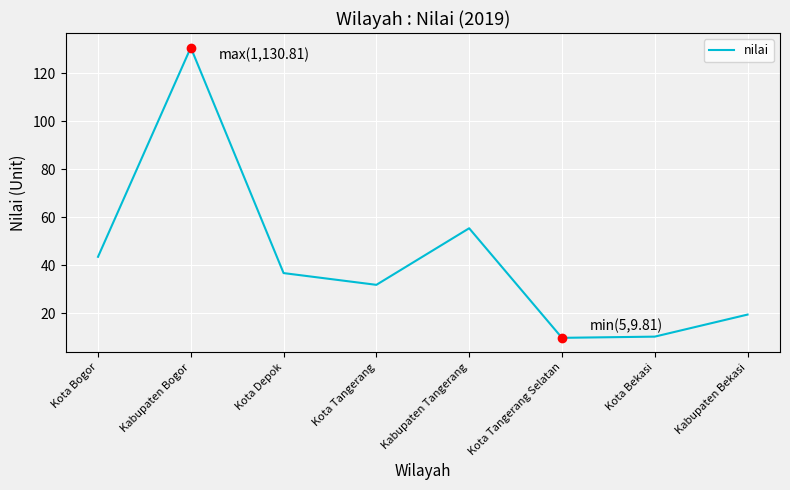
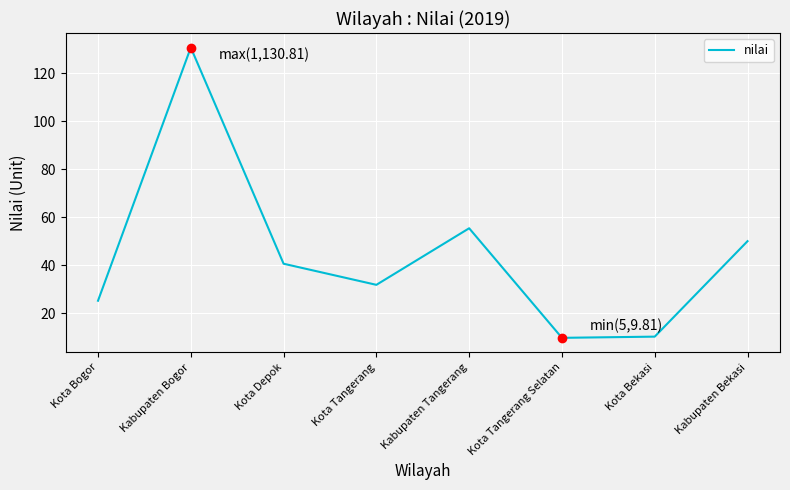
  {
    "nilai": {
-     "Kota Bogor": 44,
-     "Kota Depok": 37,
+     "Kota Bogor": 25,
+     "Kota Depok": 41,
      "Kota Tangerang": 32,
      "Kabupaten Tangerang": 55,
-     "Kabupaten Bekasi": 20
+     "Kabupaten Bekasi": 50
    }
  }
